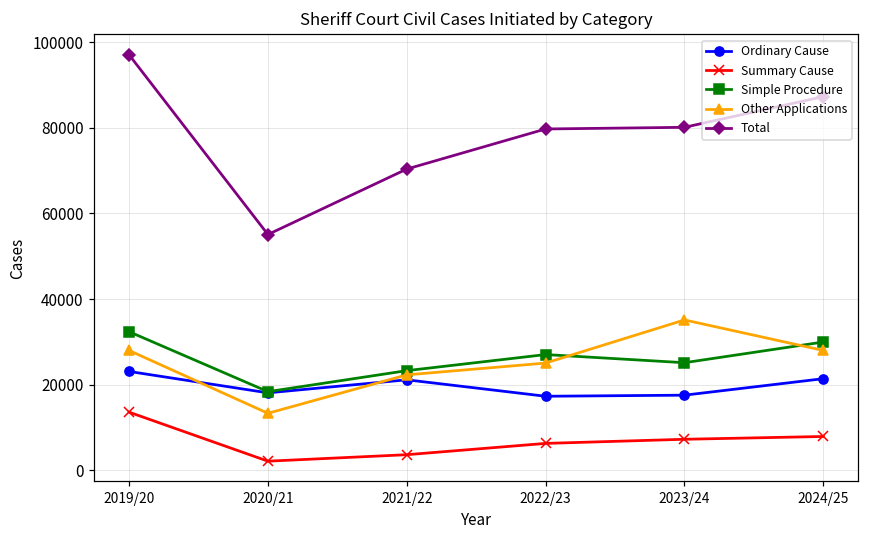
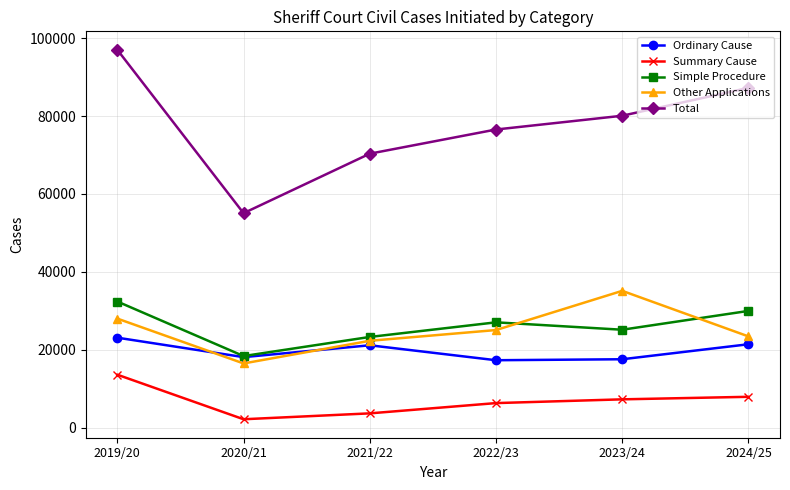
  {
    "Ordinary Cause": {
      "2019/20": 23000,
      "2021/22": 21000,
      "2022/23": 17000,
      "2023/24": 18000,
      "2024/25": 21000
    },
    "Summary Cause": {
      "2019/20": 14000,
      "2020/21": 2000,
      "2021/22": 4000,
      "2022/23": 6000,
      "2023/24": 7000,
      "2024/25": 8000
    },
    "Simple Procedure": {
      "2019/20": 32000,
      "2021/22": 23000,
      "2022/23": 27000,
      "2023/24": 25000,
      "2024/25": 30000
    },
    "Other Applications": {
      "2019/20": 28000,
-     "2020/21": 13000,
+     "2020/21": 16000,
      "2021/22": 22000,
      "2022/23": 25000,
      "2023/24": 35000,
-     "2024/25": 28000
+     "2024/25": 23000
    },
    "Total": {
      "2019/20": 97000,
      "2020/21": 55000,
      "2021/22": 70000,
-     "2022/23": 80000,
+     "2022/23": 77000,
      "2023/24": 80000
    }
  }
